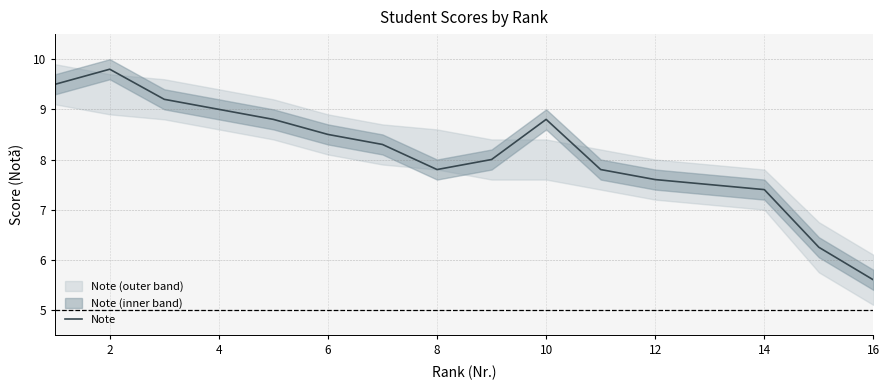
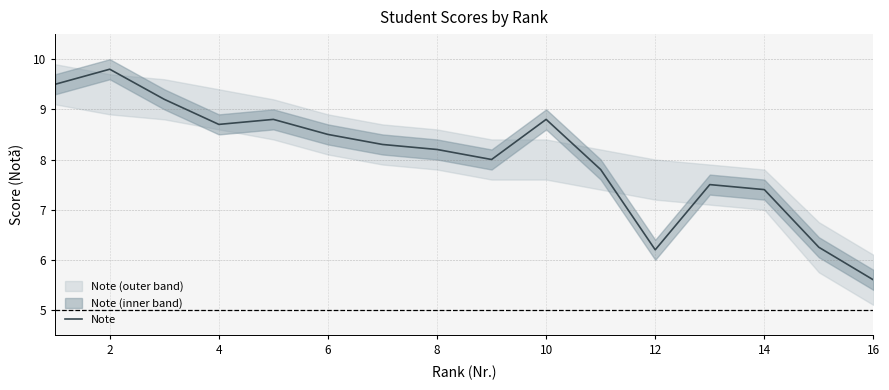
  {
    "Note": {
      "2": 9.8,
-     "4": 9.0,
+     "4": 8.7,
      "6": 8.5,
-     "8": 7.8,
+     "8": 8.2,
      "10": 8.8,
-     "12": 7.6,
+     "12": 6.2,
      "14": 7.4,
      "16": 5.6
    }
  }
